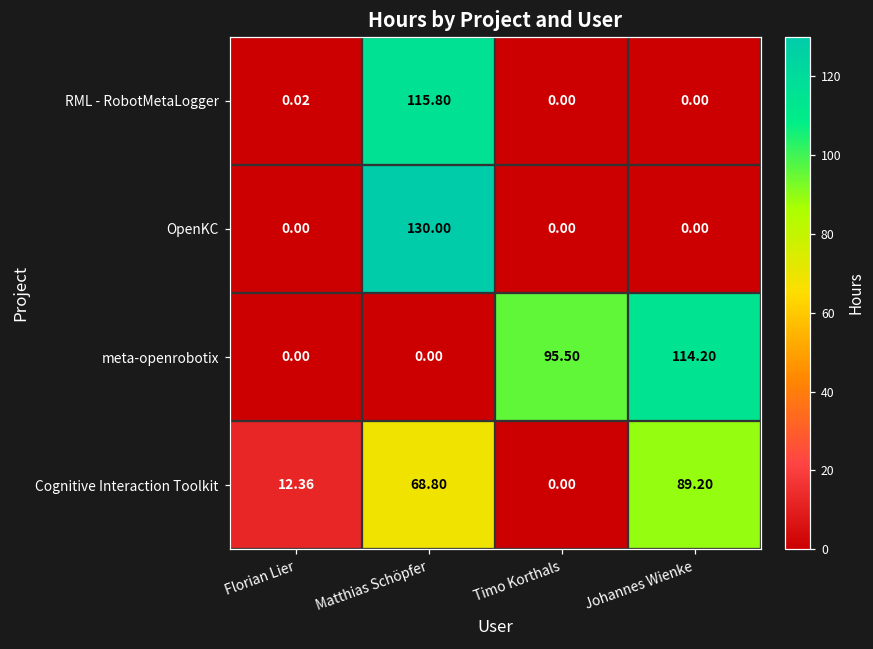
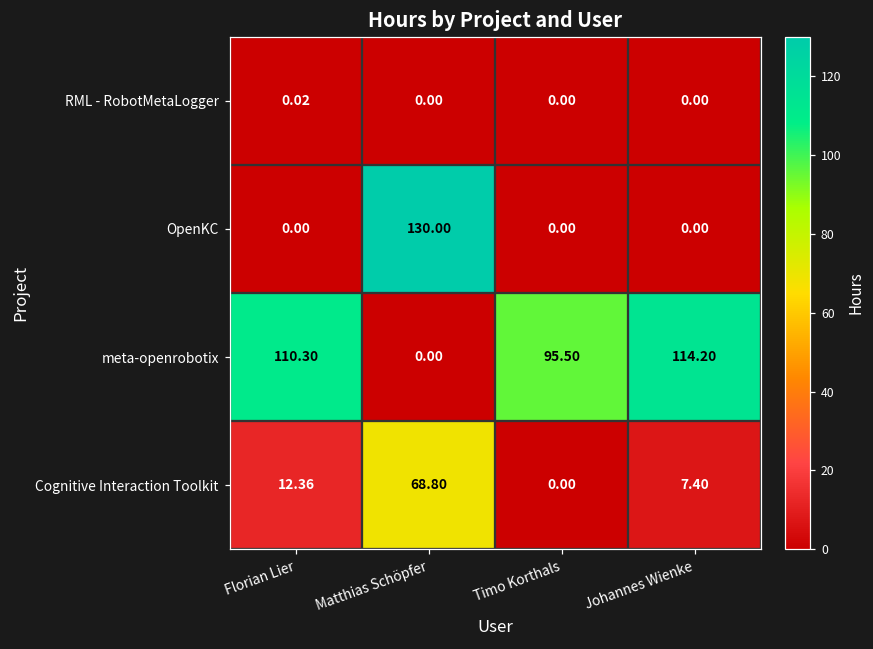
  {
    "RML - RobotMetaLogger": {
      "Florian Lier": 0.02,
-     "Matthias Schöpfer": 115.80,
+     "Matthias Schöpfer": 0.00,
      "Timo Korthals": 0.00,
      "Johannes Wienke": 0.00
    },
    "OpenKC": {
      "Florian Lier": 0.00,
      "Matthias Schöpfer": 130.00,
      "Timo Korthals": 0.00,
      "Johannes Wienke": 0.00
    },
    "meta-openrobotix": {
-     "Florian Lier": 0.00,
+     "Florian Lier": 110.30,
      "Matthias Schöpfer": 0.00,
      "Timo Korthals": 95.50,
      "Johannes Wienke": 114.20
    },
    "Cognitive Interaction Toolkit": {
      "Florian Lier": 12.36,
      "Matthias Schöpfer": 68.80,
      "Timo Korthals": 0.00,
-     "Johannes Wienke": 89.20
+     "Johannes Wienke": 7.40
    }
  }
